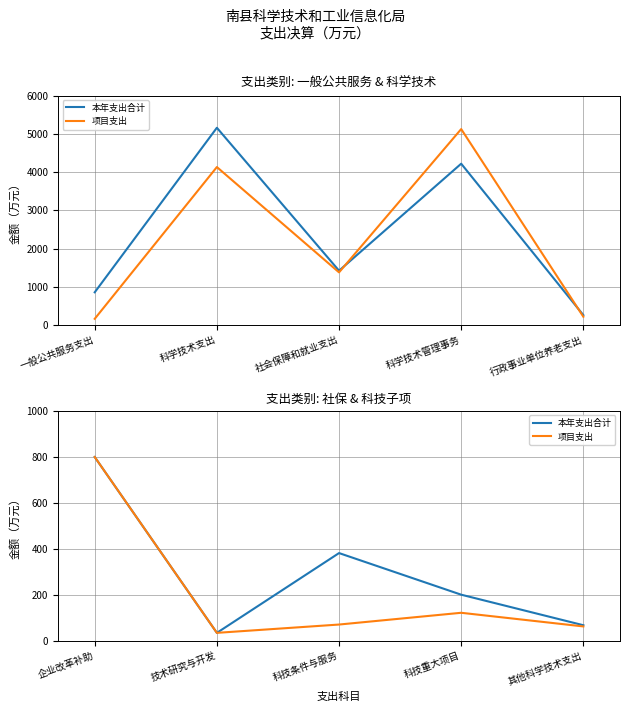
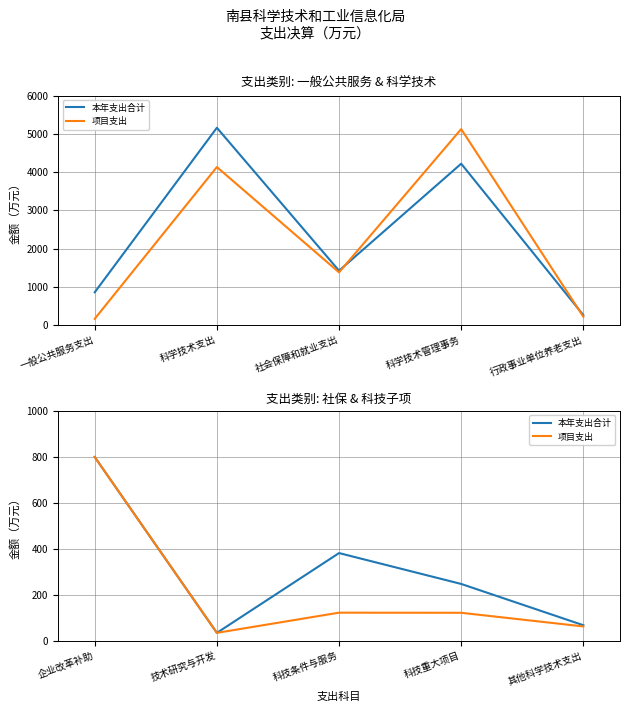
  {
    "支出类别: 一般公共服务 & 科学技术": {
      "本年支出合计": {
        "一般公共服务支出": 900,
        "科学技术支出": 5200,
        "科学技术管理事务": 4200
      },
      "项目支出": {
        "一般公共服务支出": 200,
        "科学技术支出": 4100,
        "科学技术管理事务": 5100
      }
    },
    "支出类别: 社保 & 科技子项": {
      "本年支出合计": {
        "科技条件与服务": 380,
-       "科技重大项目": 200
+       "科技重大项目": 250
      },
      "项目支出": {
-       "科技条件与服务": 70,
+       "科技条件与服务": 120,
        "科技重大项目": 120
      }
    }
  }
